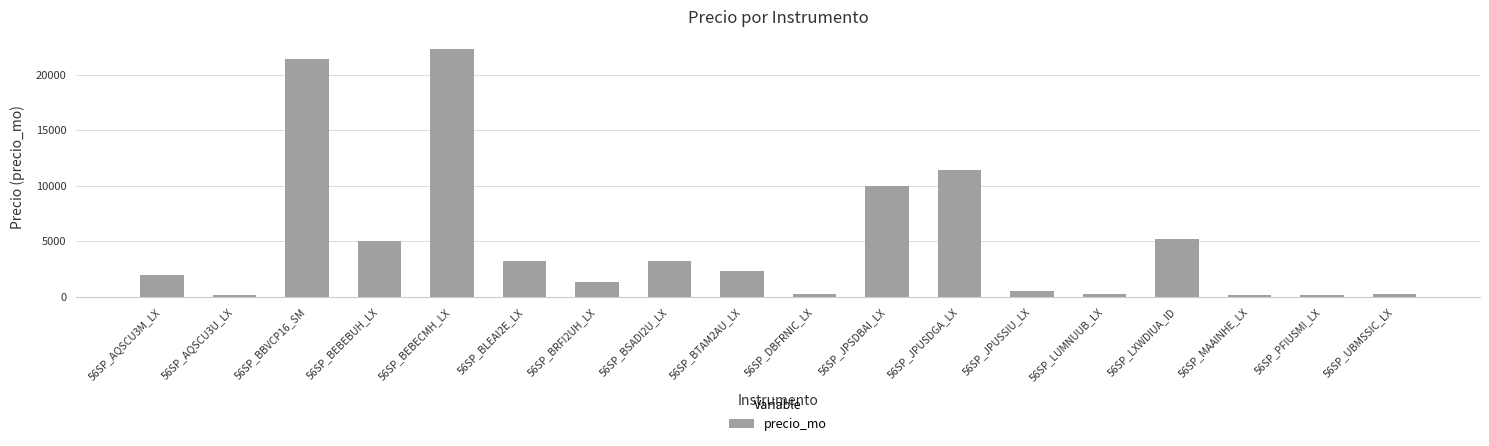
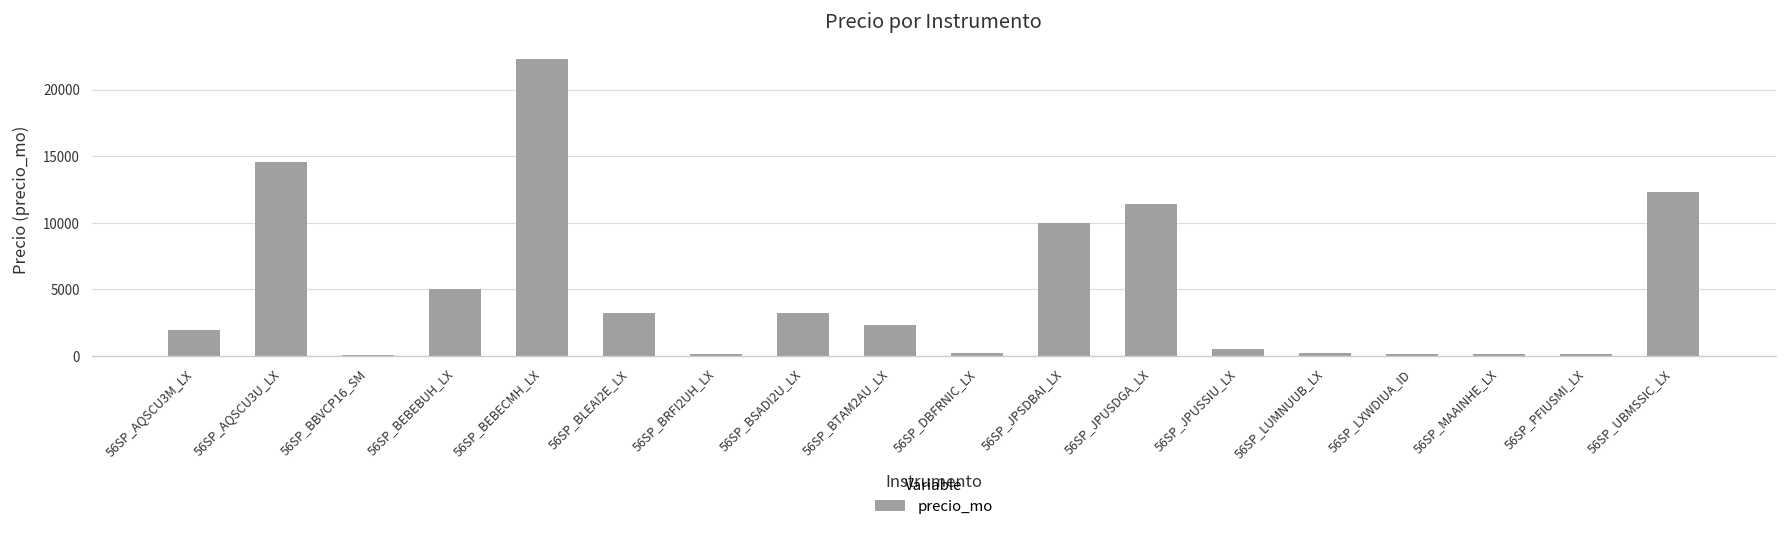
  {
    "56SP_AQSCU3M_LX": 1900,
-   "56SP_AQSCU3U_LX": 200,
-   "56SP_BBVCP16_SM": 21500,
+   "56SP_AQSCU3U_LX": 14600,
+   "56SP_BBVCP16_SM": 0,
    "56SP_BEBEBUH_LX": 5000,
    "56SP_BEBECMH_LX": 22300,
    "56SP_BLEAI2E_LX": 3200,
-   "56SP_BRFI2UH_LX": 1300,
+   "56SP_BRFI2UH_LX": 100,
    "56SP_BSADI2U_LX": 3200,
    "56SP_BTAM2AU_LX": 2300,
    "56SP_JPSDBAI_LX": 10000,
    "56SP_JPUSDGA_LX": 11400,
    "56SP_JPUSSIU_LX": 500,
-   "56SP_LXWDIUA_ID": 5200,
-   "56SP_UBMSSIC_LX": 300
+   "56SP_LXWDIUA_ID": 100,
+   "56SP_UBMSSIC_LX": 12300
  }
